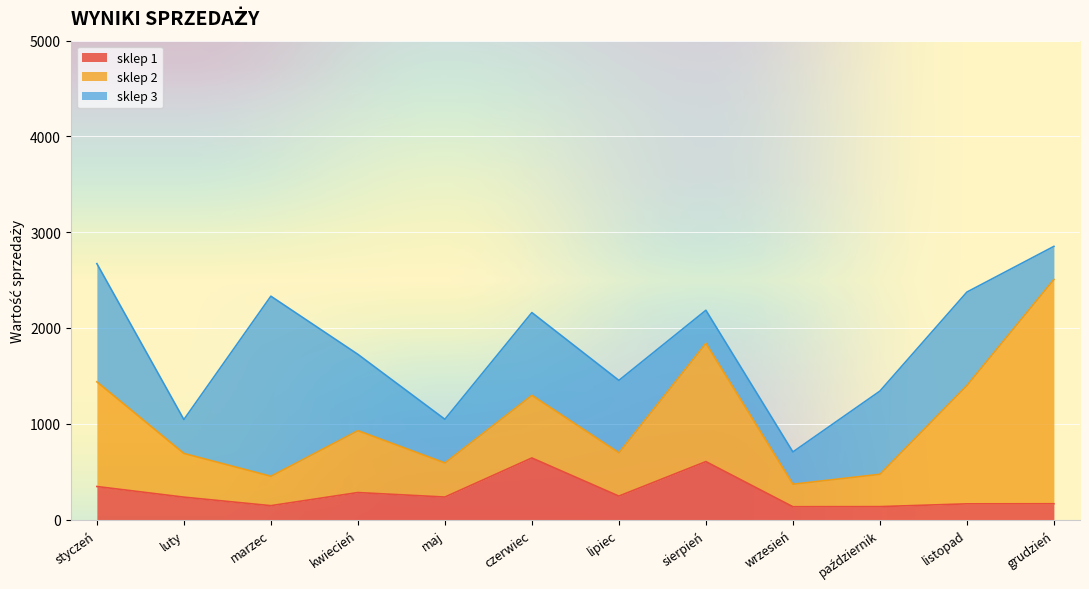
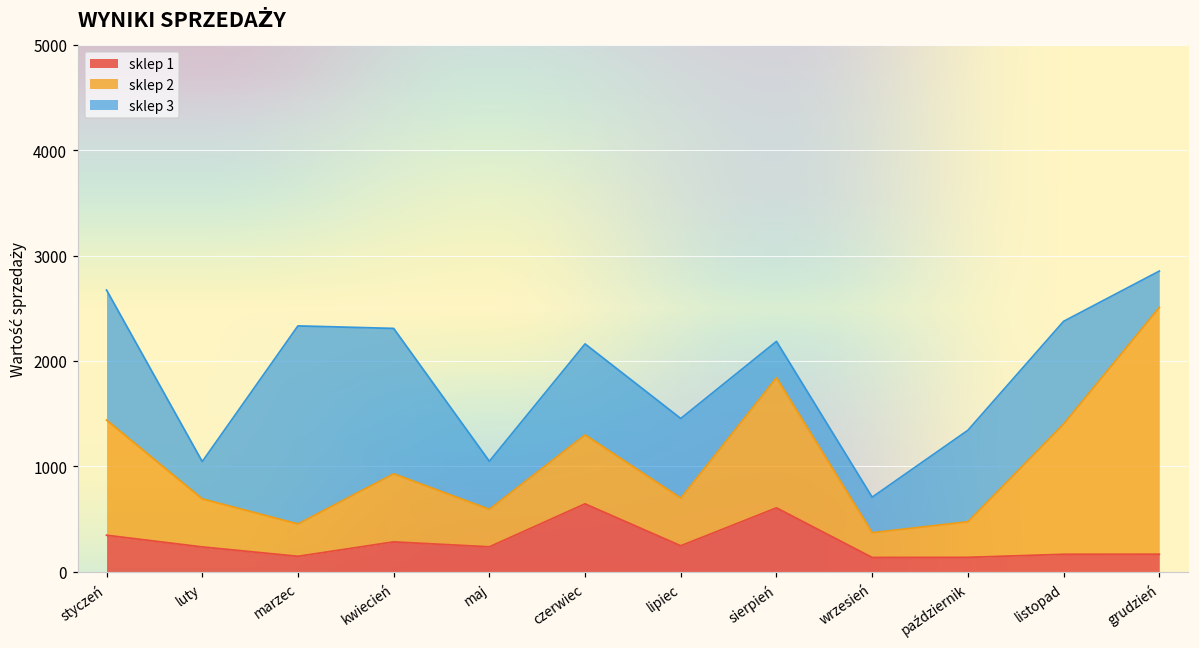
  {
    "sklep 1": {
      "styczeń": 300,
      "luty": 200,
      "marzec": 100,
      "kwiecień": 300,
      "maj": 200,
      "czerwiec": 600,
      "lipiec": 200,
      "sierpień": 600,
      "wrzesień": 100,
      "październik": 100,
      "listopad": 200,
      "grudzień": 200
    },
    "sklep 2": {
      "styczeń": 1100,
      "luty": 500,
      "marzec": 300,
      "kwiecień": 600,
      "maj": 400,
      "czerwiec": 700,
      "lipiec": 500,
      "sierpień": 1200,
      "wrzesień": 200,
      "październik": 300,
      "listopad": 1200,
      "grudzień": 2300
    },
    "sklep 3": {
      "styczeń": 1200,
      "luty": 400,
      "marzec": 1900,
-     "kwiecień": 800,
+     "kwiecień": 1400,
      "maj": 500,
      "czerwiec": 900,
      "lipiec": 800,
      "sierpień": 300,
      "wrzesień": 300,
      "październik": 900,
      "listopad": 1000,
      "grudzień": 300
    }
  }
